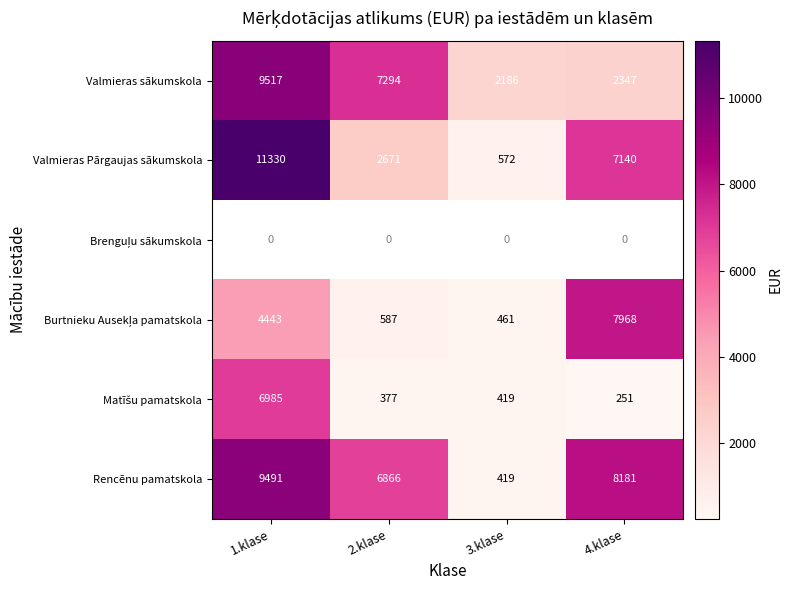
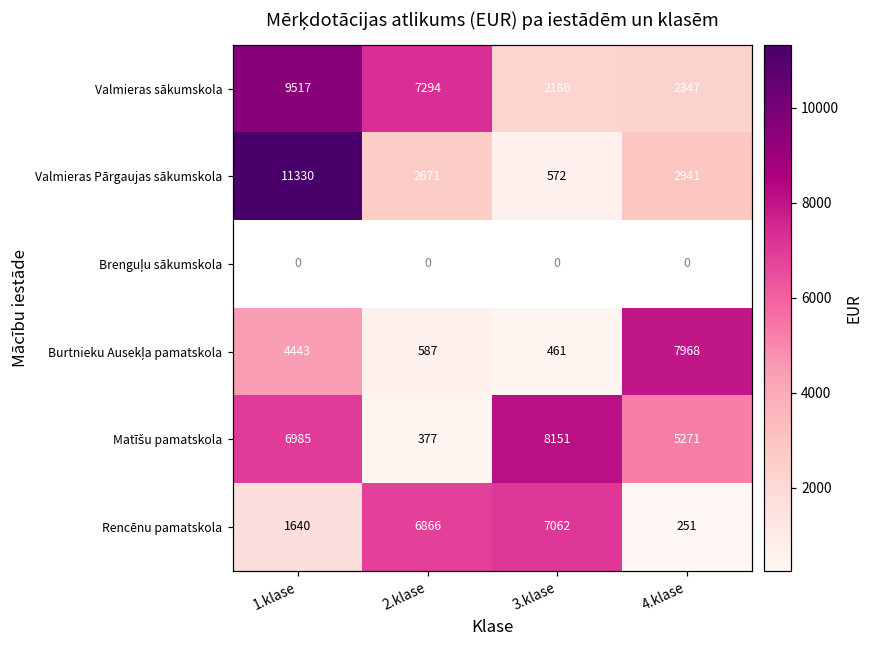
  {
    "Valmieras sākumskola": {
      "1.klase": 9517,
      "2.klase": 7294,
      "4.klase": 2347
    },
    "Valmieras Pārgaujas sākumskola": {
      "1.klase": 11330,
      "2.klase": 2671,
      "3.klase": 572,
-     "4.klase": 7140
+     "4.klase": 2941
    },
    "Burtnieku Ausekļa pamatskola": {
      "1.klase": 4443,
      "2.klase": 587,
      "3.klase": 461,
      "4.klase": 7968
    },
    "Matīšu pamatskola": {
      "1.klase": 6985,
      "2.klase": 377,
-     "3.klase": 419,
-     "4.klase": 251
+     "3.klase": 8151,
+     "4.klase": 5271
    },
    "Rencēnu pamatskola": {
-     "1.klase": 9491,
+     "1.klase": 1640,
      "2.klase": 6866,
-     "3.klase": 419,
-     "4.klase": 8181
+     "3.klase": 7062,
+     "4.klase": 251
    }
  }
